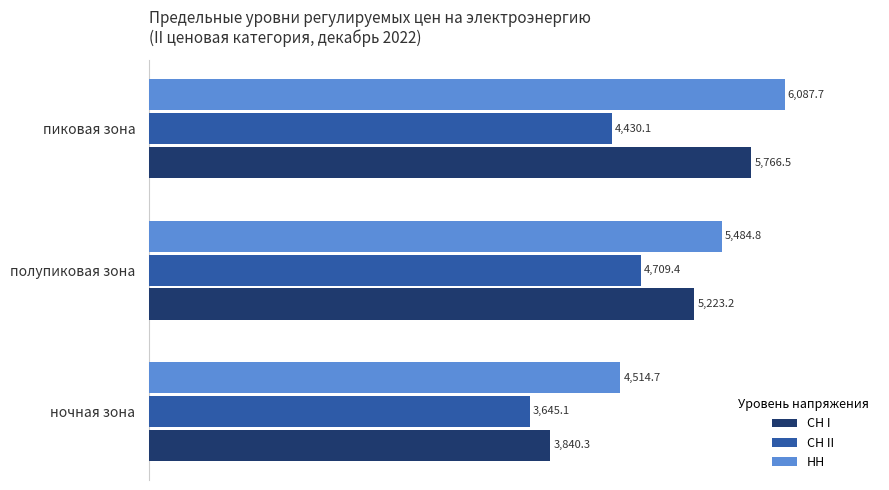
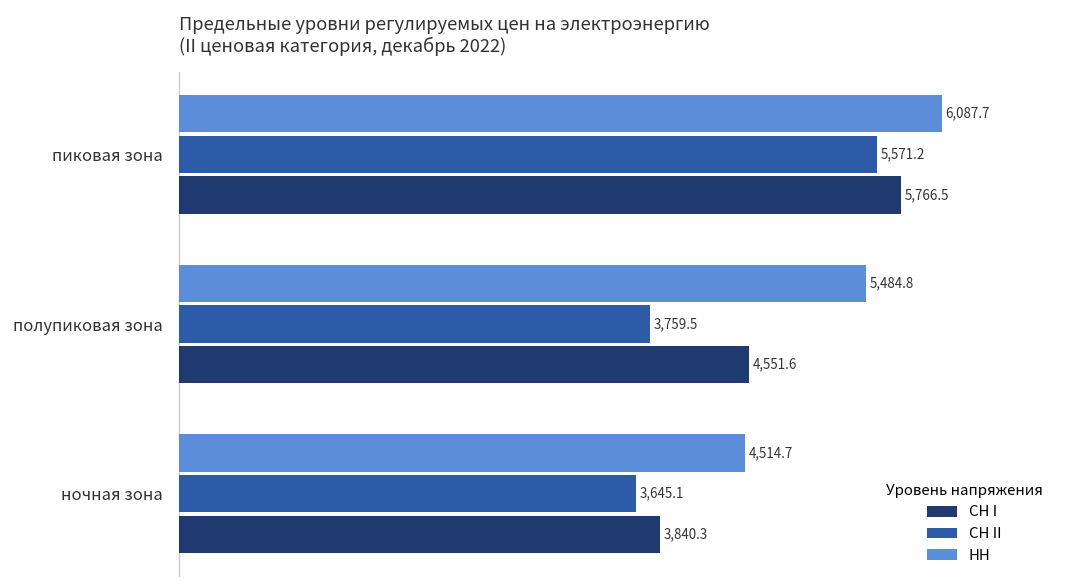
  {
    "СН I": {
      "пиковая зона": "5,766.5",
-     "полупиковая зона": "5,223.2",
+     "полупиковая зона": "4,551.6",
      "ночная зона": "3,840.3"
    },
    "СН II": {
-     "пиковая зона": "4,430.1",
-     "полупиковая зона": "4,709.4",
+     "пиковая зона": "5,571.2",
+     "полупиковая зона": "3,759.5",
      "ночная зона": "3,645.1"
    },
    "НН": {
      "пиковая зона": "6,087.7",
      "полупиковая зона": "5,484.8",
      "ночная зона": "4,514.7"
    }
  }
